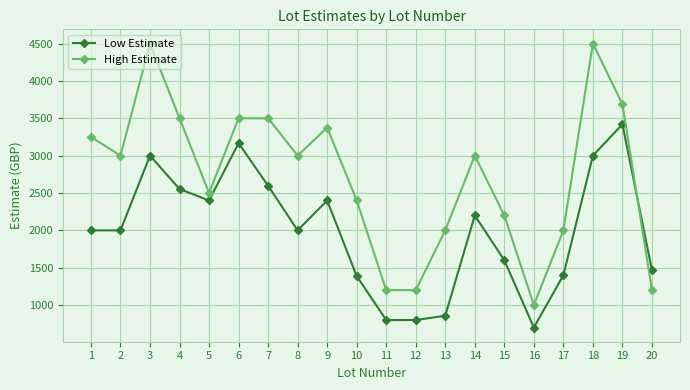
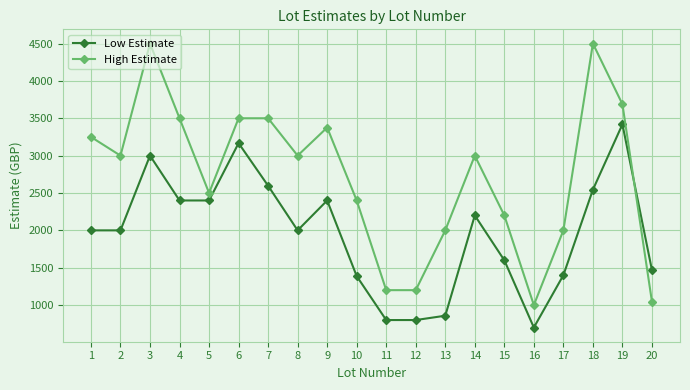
  {
    "Low Estimate": {
      "1": 2000,
      "2": 2000,
      "3": 3000,
-     "4": 2600,
+     "4": 2400,
      "5": 2400,
      "6": 3200,
      "7": 2600,
      "8": 2000,
      "9": 2400,
      "10": 1400,
      "11": 800,
      "12": 800,
      "13": 900,
      "14": 2200,
      "15": 1600,
      "16": 700,
      "17": 1400,
-     "18": 3000,
+     "18": 2500,
      "19": 3400,
      "20": 1500
    },
    "High Estimate": {
      "1": 3300,
      "2": 3000,
      "4": 3500,
      "5": 2500,
      "6": 3500,
      "7": 3500,
      "8": 3000,
      "9": 3400,
      "10": 2400,
      "11": 1200,
      "12": 1200,
      "13": 2000,
      "14": 3000,
      "15": 2200,
      "16": 1000,
      "17": 2000,
      "18": 4500,
      "19": 3700,
-     "20": 1200
+     "20": 1000
    }
  }
